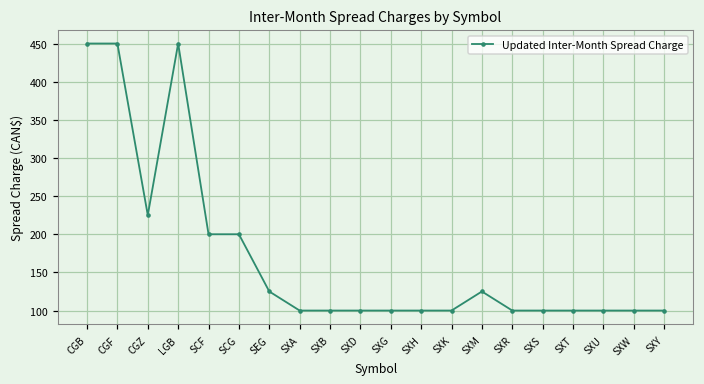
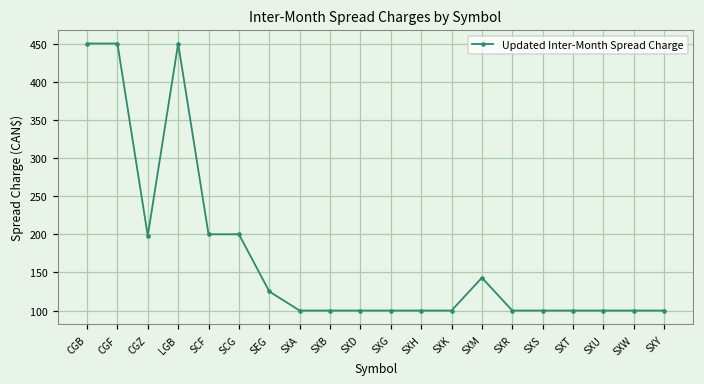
  {
    "CGB": 450,
    "CGF": 450,
-   "CGZ": 230,
+   "CGZ": 200,
    "LGB": 450,
    "SCF": 200,
    "SCG": 200,
    "SEG": 130,
    "SXA": 100,
    "SXB": 100,
    "SXD": 100,
    "SXG": 100,
    "SXH": 100,
    "SXK": 100,
-   "SXM": 130,
+   "SXM": 140,
    "SXR": 100,
    "SXS": 100,
    "SXT": 100,
    "SXU": 100,
    "SXW": 100,
    "SXY": 100
  }
